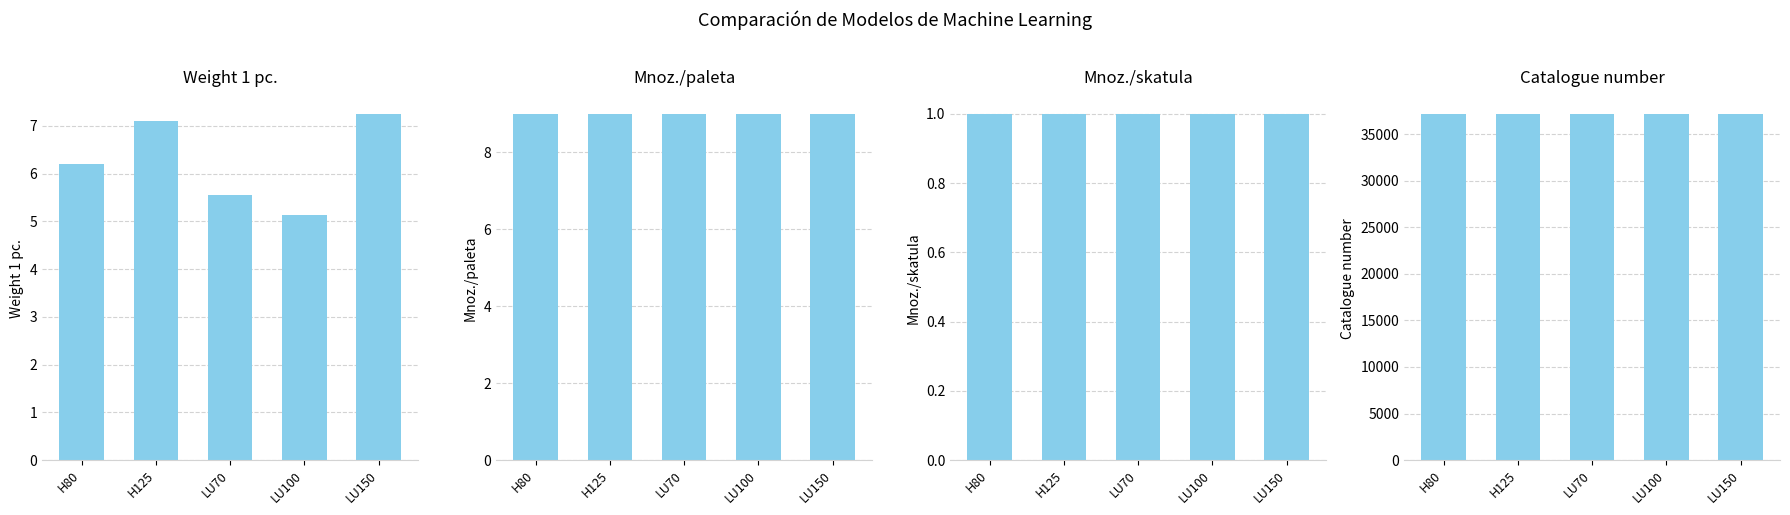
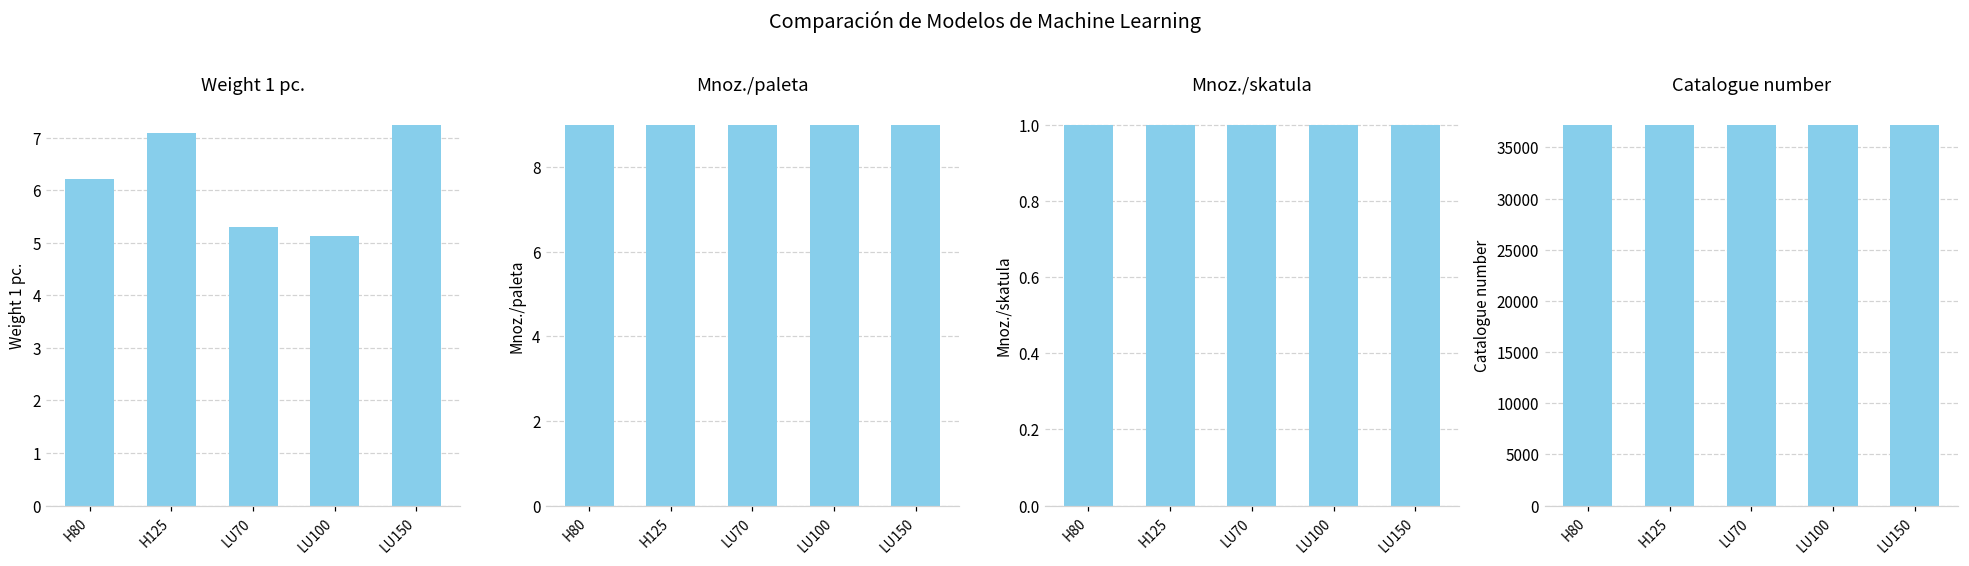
  {
    "Weight 1 pc.": {
      "H80": 6.2,
      "H125": 7.1,
-     "LU70": 5.6,
+     "LU70": 5.3,
      "LU100": 5.1,
      "LU150": 7.3
    },
    "Mnoz./paleta": {
      "H80": 9.0,
      "H125": 9.0,
      "LU70": 9.0,
      "LU100": 9.0,
      "LU150": 9.0
    },
    "Mnoz./skatula": {
      "H80": 1.00,
      "H125": 1.00,
      "LU70": 1.00,
      "LU100": 1.00,
      "LU150": 1.00
    },
    "Catalogue number": {
      "H80": 37000,
      "H125": 37000,
      "LU70": 37000,
      "LU100": 37000,
      "LU150": 37000
    }
  }
